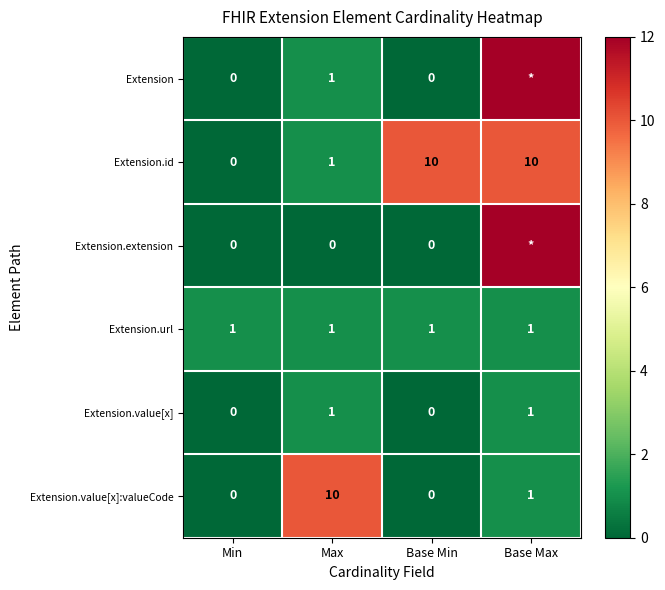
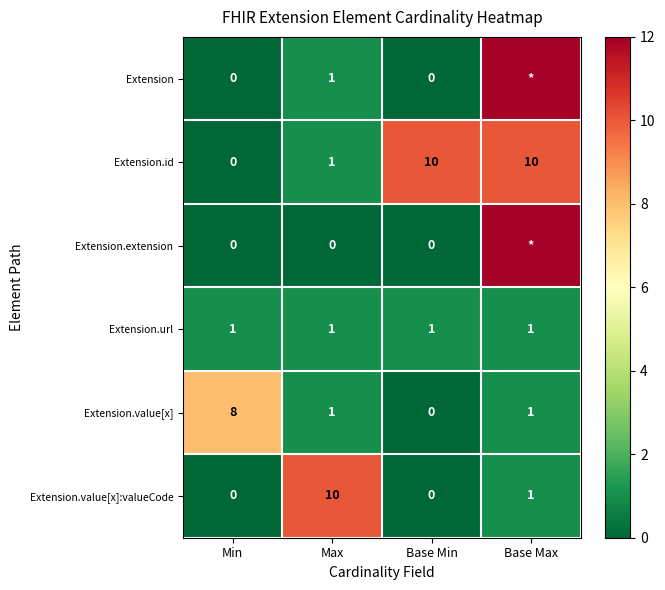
  {
    "Extension": {
      "Min": 0,
      "Max": 1,
      "Base Min": 0
    },
    "Extension.id": {
      "Min": 0,
      "Max": 1,
      "Base Min": 10,
      "Base Max": 10
    },
    "Extension.extension": {
      "Min": 0,
      "Max": 0,
      "Base Min": 0
    },
    "Extension.url": {
      "Min": 1,
      "Max": 1,
      "Base Min": 1,
      "Base Max": 1
    },
    "Extension.value[x]": {
-     "Min": 0,
+     "Min": 8,
      "Max": 1,
      "Base Min": 0,
      "Base Max": 1
    },
    "Extension.value[x]:valueCode": {
      "Min": 0,
      "Max": 10,
      "Base Min": 0,
      "Base Max": 1
    }
  }
